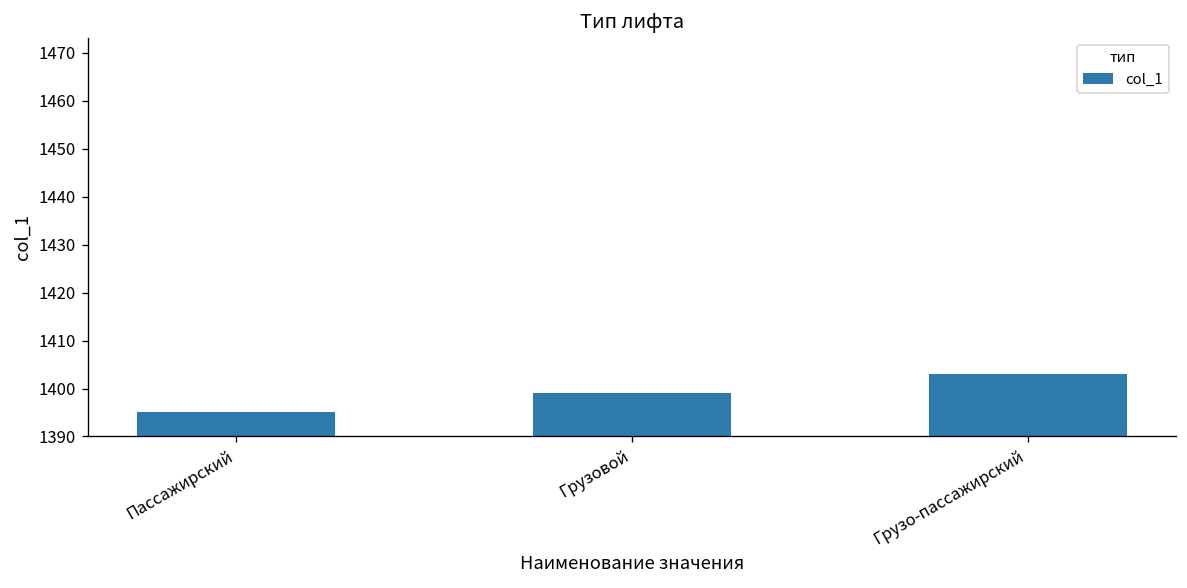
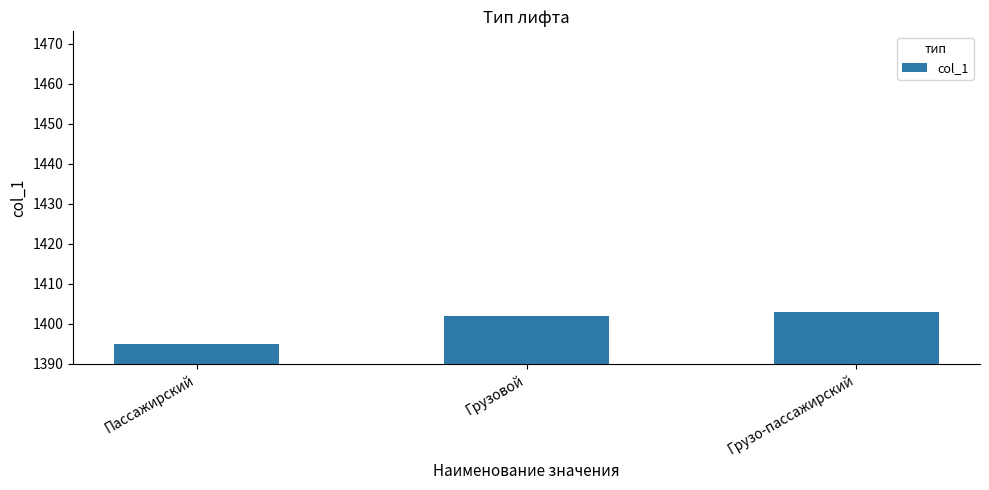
  {
    "Пассажирский": 1395,
-   "Грузовой": 1399,
+   "Грузовой": 1402,
    "Грузо-пассажирский": 1403
  }
